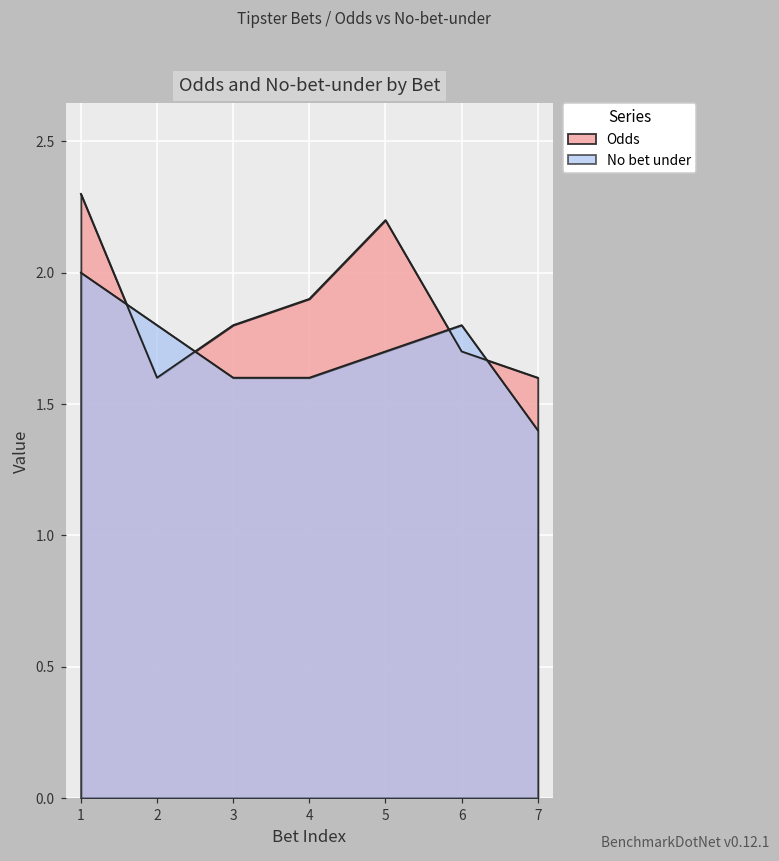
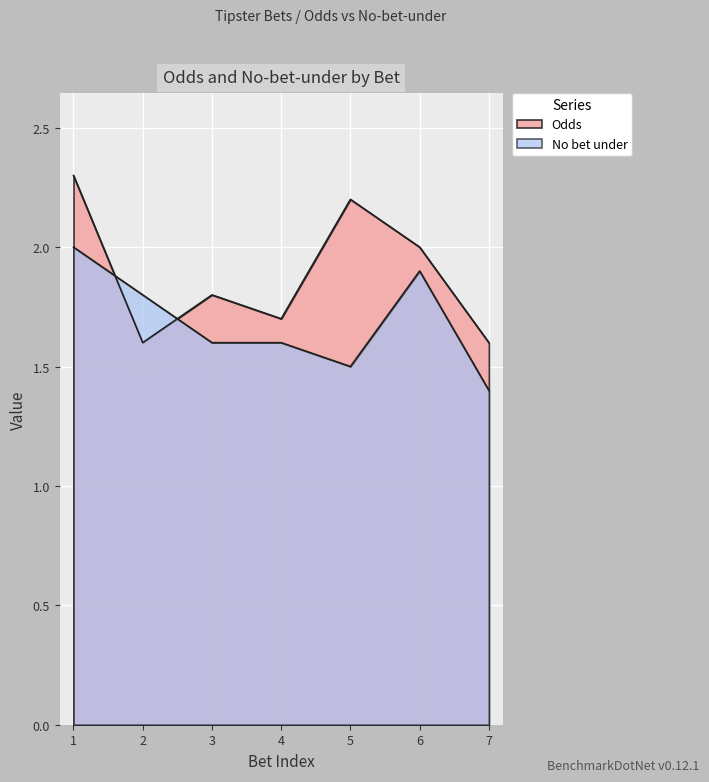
  {
    "Odds": {
      "1": 2.3,
      "2": 1.6,
      "3": 1.8,
-     "4": 1.9,
+     "4": 1.7,
      "5": 2.2,
-     "6": 1.7,
+     "6": 2.0,
      "7": 1.6
    },
    "No bet under": {
      "1": 2.0,
      "2": 1.8,
      "3": 1.6,
      "4": 1.6,
-     "5": 1.7,
-     "6": 1.8,
+     "5": 1.5,
+     "6": 1.9,
      "7": 1.4
    }
  }
